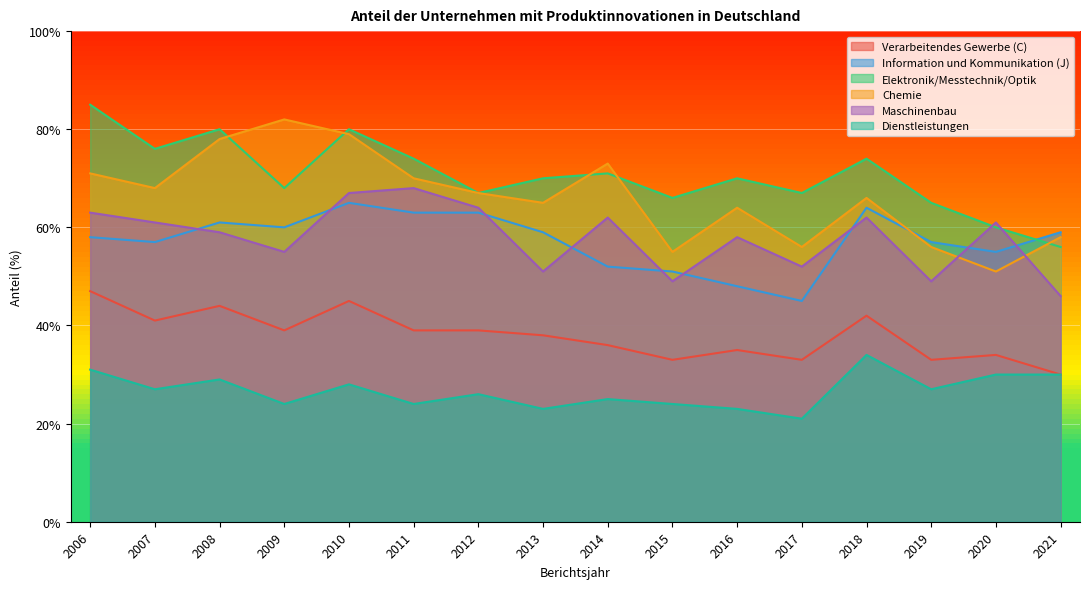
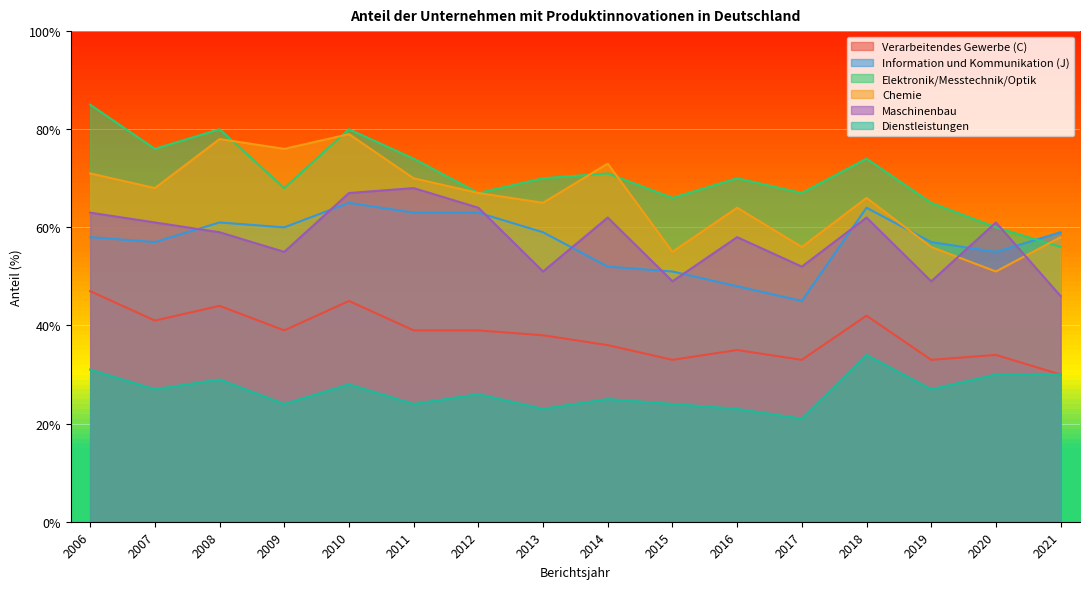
  {
    "Verarbeitendes Gewerbe (C)": {
      "2006": "47%",
      "2007": "41%",
      "2008": "44%",
      "2009": "39%",
      "2010": "45%",
      "2011": "39%",
      "2012": "39%",
      "2013": "38%",
      "2014": "36%",
      "2015": "33%",
      "2016": "35%",
      "2017": "33%",
      "2018": "42%",
      "2019": "33%",
      "2020": "34%"
    },
    "Information und Kommunikation (J)": {
      "2006": "58%",
      "2007": "57%",
      "2008": "61%",
      "2009": "60%",
      "2010": "65%",
      "2011": "63%",
      "2012": "63%",
      "2013": "59%",
      "2014": "52%",
      "2015": "51%",
      "2016": "48%",
      "2017": "45%",
      "2018": "64%",
      "2019": "57%",
      "2020": "55%",
      "2021": "59%"
    },
    "Chemie": {
      "2006": "71%",
      "2007": "68%",
      "2008": "78%",
-     "2009": "82%",
+     "2009": "76%",
      "2010": "79%",
      "2011": "70%",
      "2013": "65%",
      "2014": "73%",
      "2015": "55%",
      "2016": "64%",
      "2017": "56%",
      "2018": "66%",
      "2019": "56%",
      "2020": "51%",
      "2021": "58%"
    },
    "Maschinenbau": {
      "2006": "63%",
      "2007": "61%",
      "2008": "59%",
      "2009": "55%",
      "2010": "67%",
      "2011": "68%",
      "2012": "64%",
      "2013": "51%",
      "2014": "62%",
      "2015": "49%",
      "2016": "58%",
      "2017": "52%",
      "2018": "62%",
      "2019": "49%",
      "2020": "61%",
      "2021": "46%"
    }
  }
